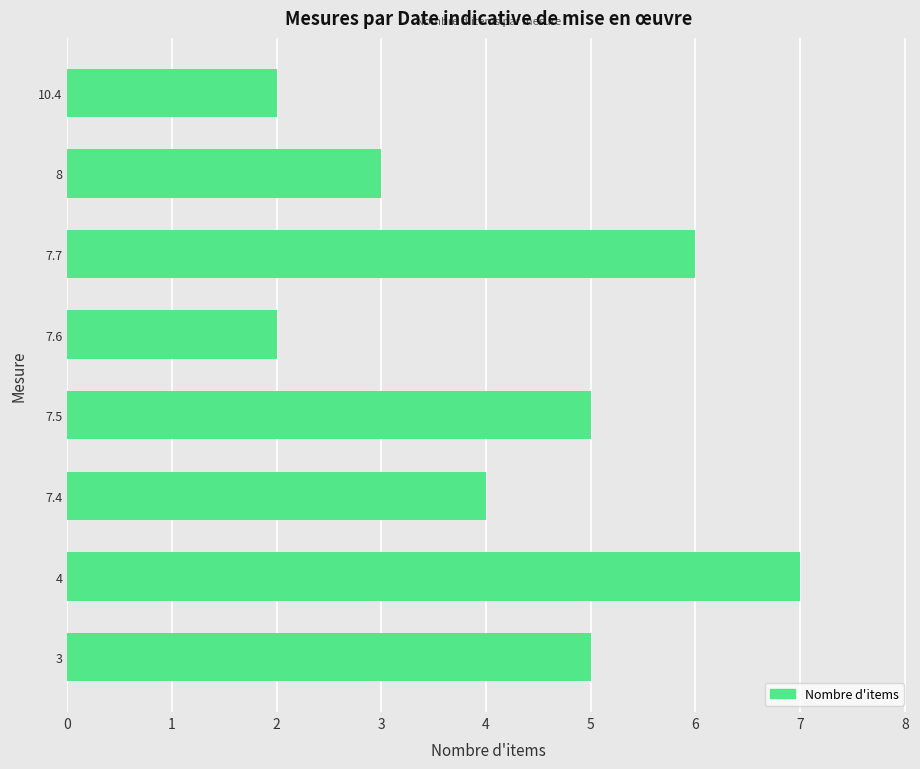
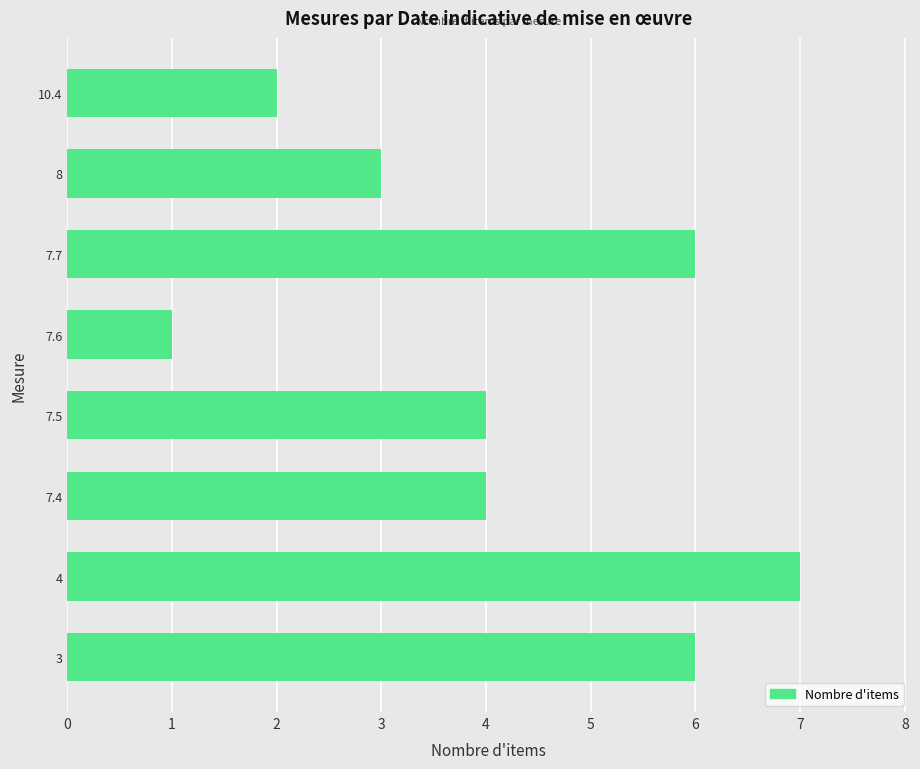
  {
    "10.4": 2,
    "8": 3,
    "7.7": 6,
-   "7.6": 2,
-   "7.5": 5,
+   "7.6": 1,
+   "7.5": 4,
    "7.4": 4,
    "4": 7,
-   "3": 5
+   "3": 6
  }
